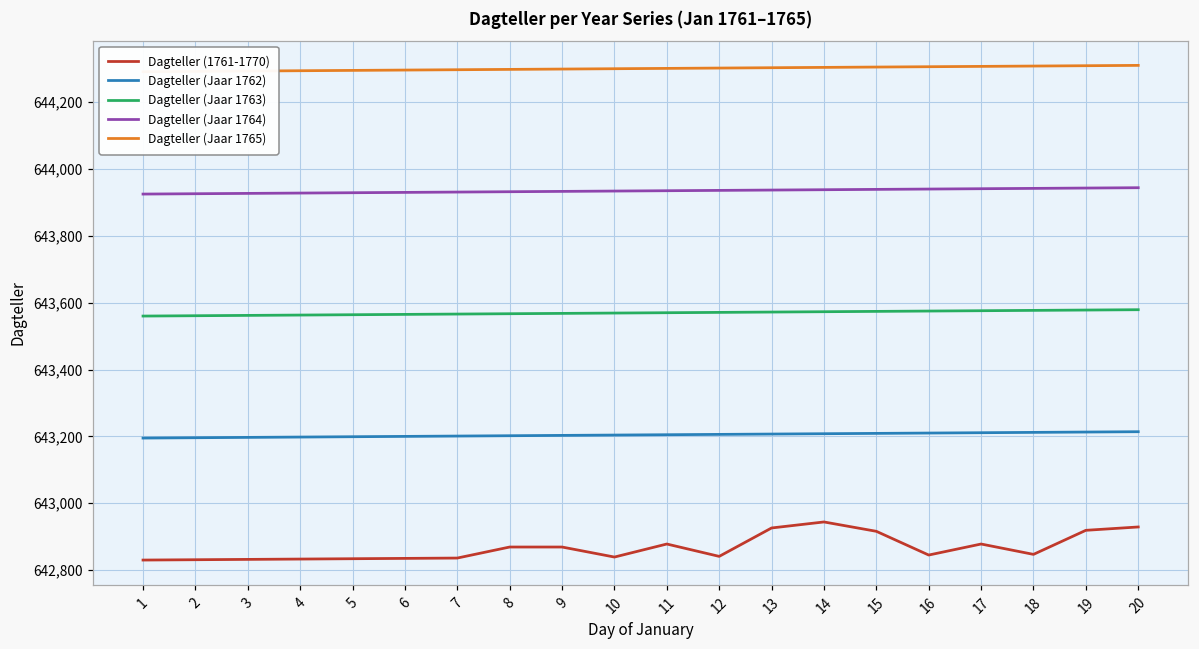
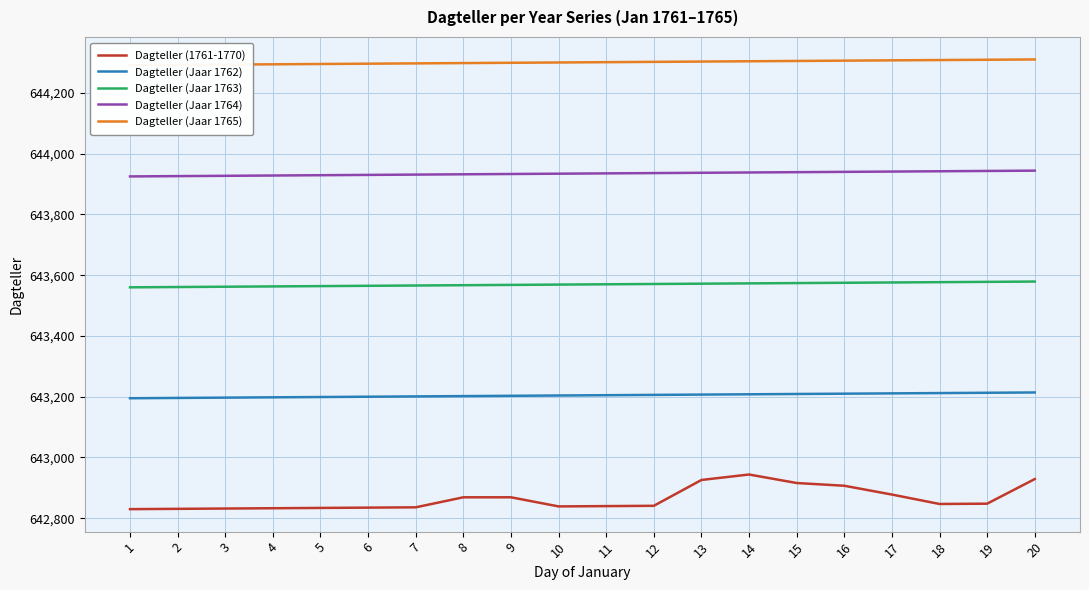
  {
    "Dagteller (1761-1770)": {
      "1": "642,830",
      "2": "642,830",
      "3": "642,830",
      "4": "642,830",
      "5": "642,830",
      "6": "642,840",
      "7": "642,840",
      "8": "642,870",
      "9": "642,870",
      "10": "642,840",
-     "11": "642,880",
+     "11": "642,840",
      "12": "642,840",
      "13": "642,930",
      "14": "642,940",
      "15": "642,920",
-     "16": "642,850",
+     "16": "642,910",
      "17": "642,880",
      "18": "642,850",
-     "19": "642,920",
+     "19": "642,850",
      "20": "642,930"
    },
    "Dagteller (Jaar 1762)": {
      "1": "643,200",
      "2": "643,200",
      "3": "643,200",
      "4": "643,200",
      "5": "643,200",
      "6": "643,200",
      "7": "643,200",
      "8": "643,200",
      "9": "643,200",
      "10": "643,200",
      "11": "643,210",
      "12": "643,210",
      "13": "643,210",
      "14": "643,210",
      "15": "643,210",
      "16": "643,210",
      "17": "643,210",
      "18": "643,210",
      "19": "643,210",
      "20": "643,210"
    },
    "Dagteller (Jaar 1763)": {
      "1": "643,560",
      "2": "643,560",
      "3": "643,560",
      "4": "643,560",
      "5": "643,560",
      "6": "643,570",
      "7": "643,570",
      "8": "643,570",
      "9": "643,570",
      "10": "643,570",
      "11": "643,570",
      "12": "643,570",
      "13": "643,570",
      "14": "643,570",
      "15": "643,570",
      "16": "643,580",
      "17": "643,580",
      "18": "643,580",
      "19": "643,580",
      "20": "643,580"
    },
    "Dagteller (Jaar 1764)": {
      "1": "643,930",
      "2": "643,930",
      "3": "643,930",
      "4": "643,930",
      "5": "643,930",
      "6": "643,930",
      "7": "643,930",
      "8": "643,930",
      "9": "643,930",
      "10": "643,930",
      "11": "643,940",
      "12": "643,940",
      "13": "643,940",
      "14": "643,940",
      "15": "643,940",
      "16": "643,940",
      "17": "643,940",
      "18": "643,940",
      "19": "643,940",
      "20": "643,940"
    },
    "Dagteller (Jaar 1765)": {
      "4": "644,290",
      "5": "644,300",
      "6": "644,300",
      "7": "644,300",
      "8": "644,300",
      "9": "644,300",
      "10": "644,300",
      "11": "644,300",
      "12": "644,300",
      "13": "644,300",
      "14": "644,300",
      "15": "644,310",
      "16": "644,310",
      "17": "644,310",
      "18": "644,310",
      "19": "644,310",
      "20": "644,310"
    }
  }
